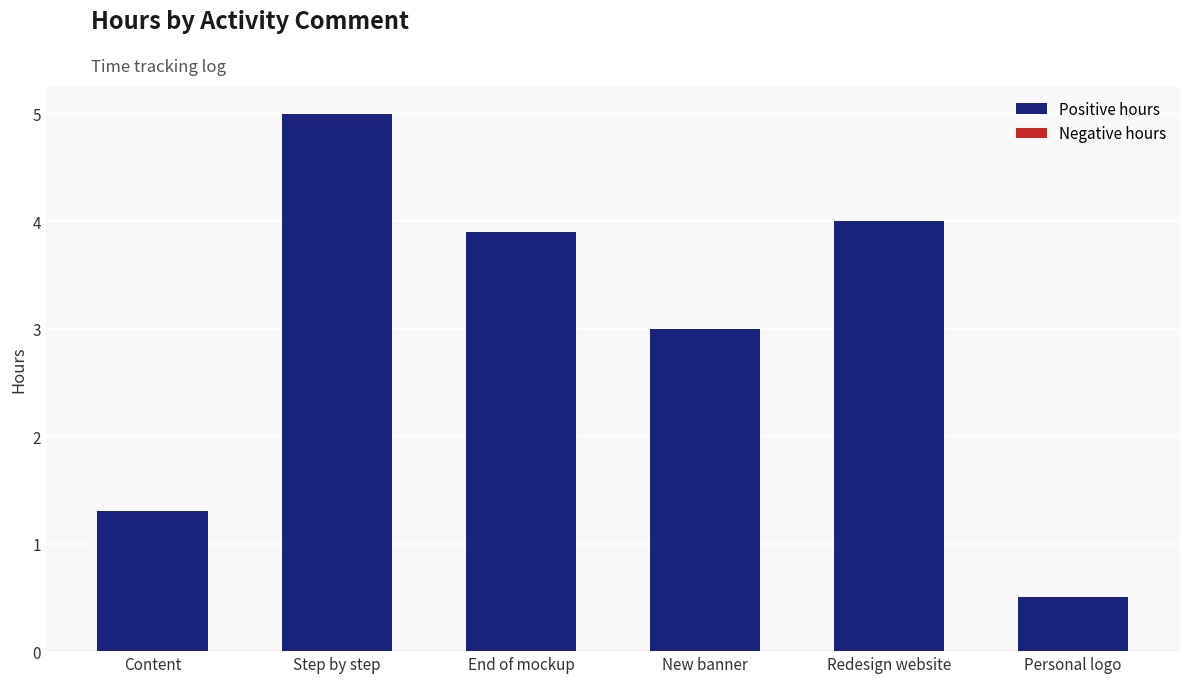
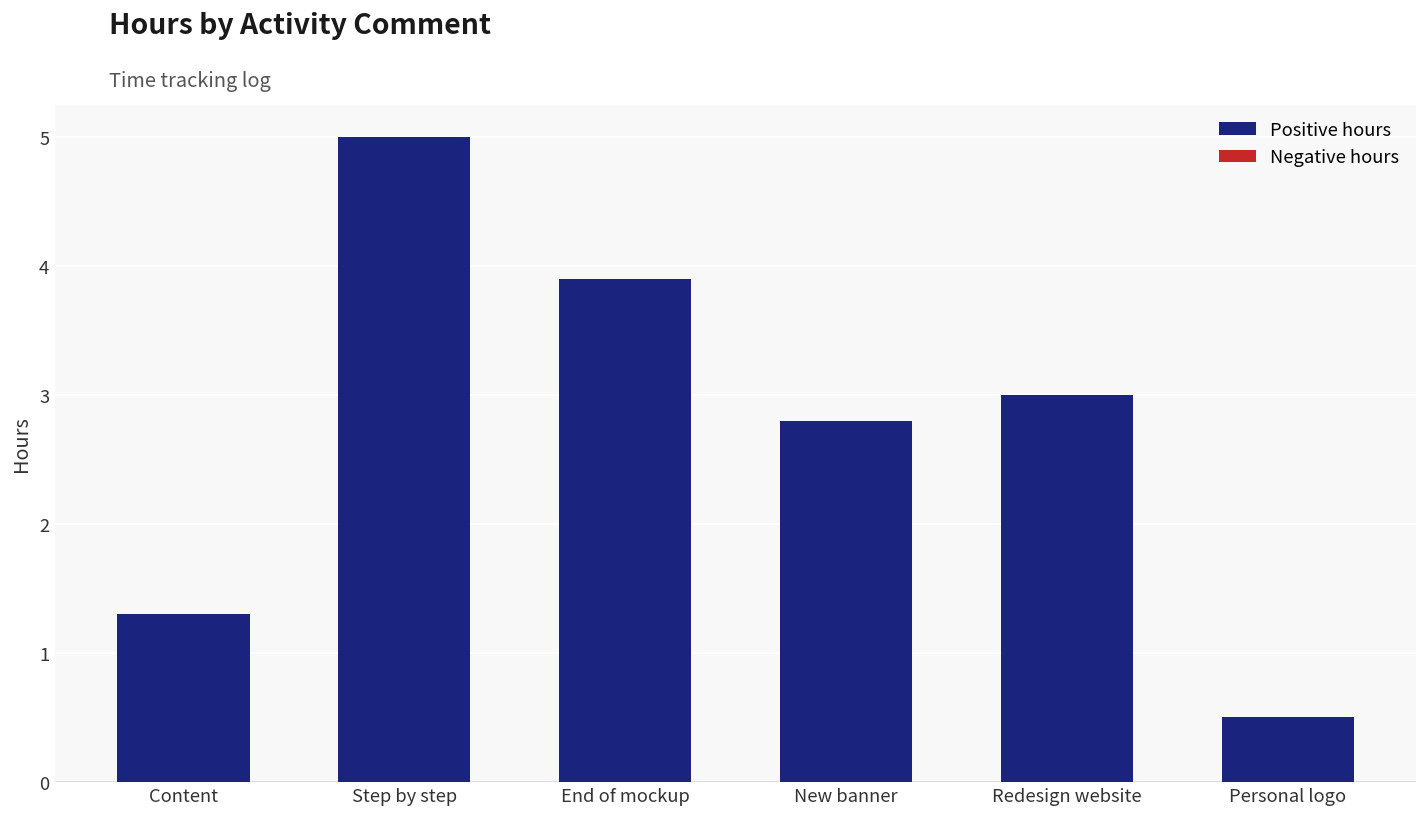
  {
    "Content": 1.3,
    "Step by step": 5.0,
    "End of mockup": 3.9,
-   "New banner": 3.0,
-   "Redesign website": 4,
+   "New banner": 2.8,
+   "Redesign website": 3,
    "Personal logo": 0.5
  }
